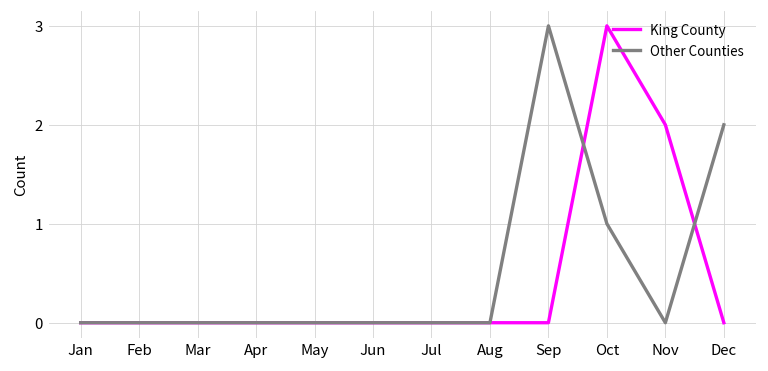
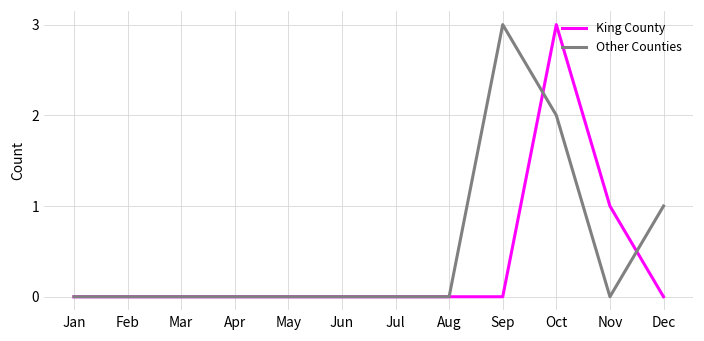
  {
    "King County": {
      "Sep": 0,
      "Oct": 3,
-     "Nov": 2,
+     "Nov": 1,
      "Dec": 0
    },
    "Other Counties": {
      "Sep": 3,
-     "Oct": 1,
+     "Oct": 2,
      "Nov": 0,
-     "Dec": 2
+     "Dec": 1
    }
  }
